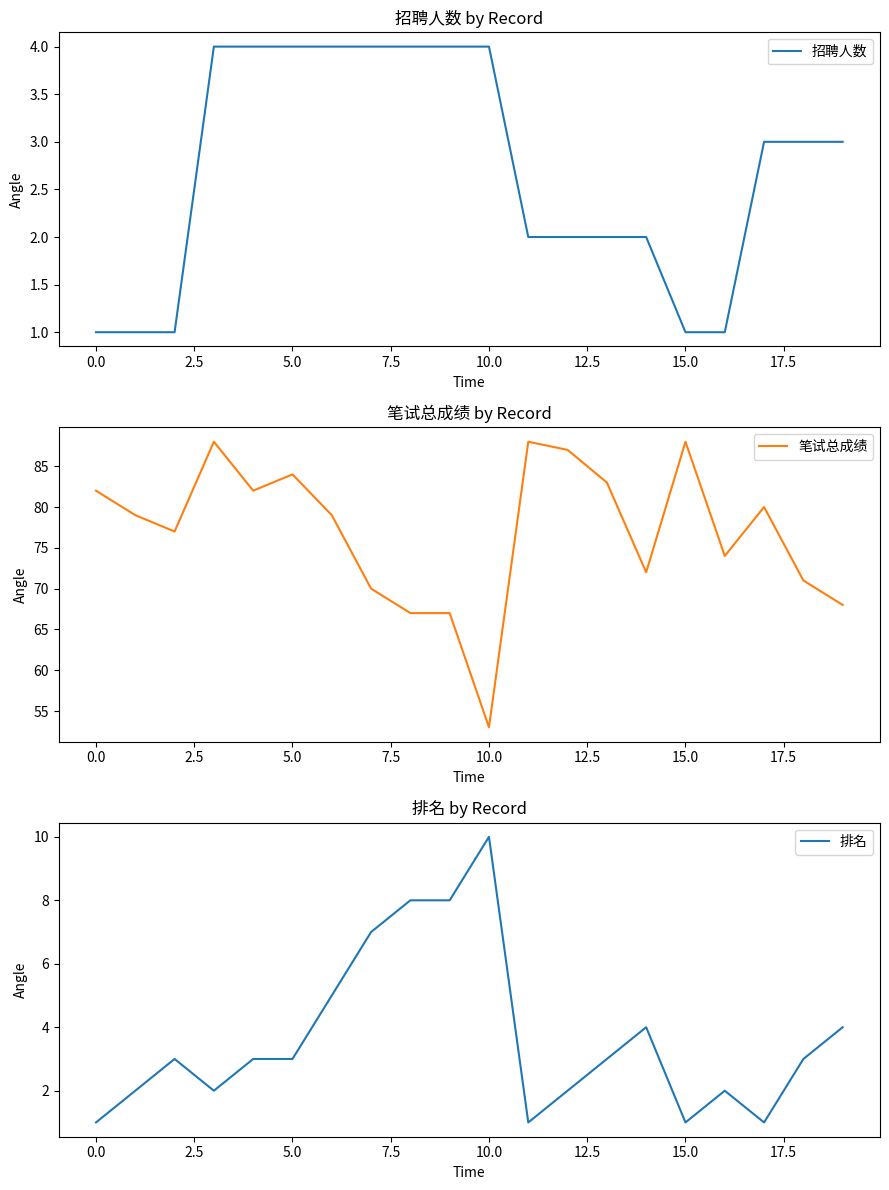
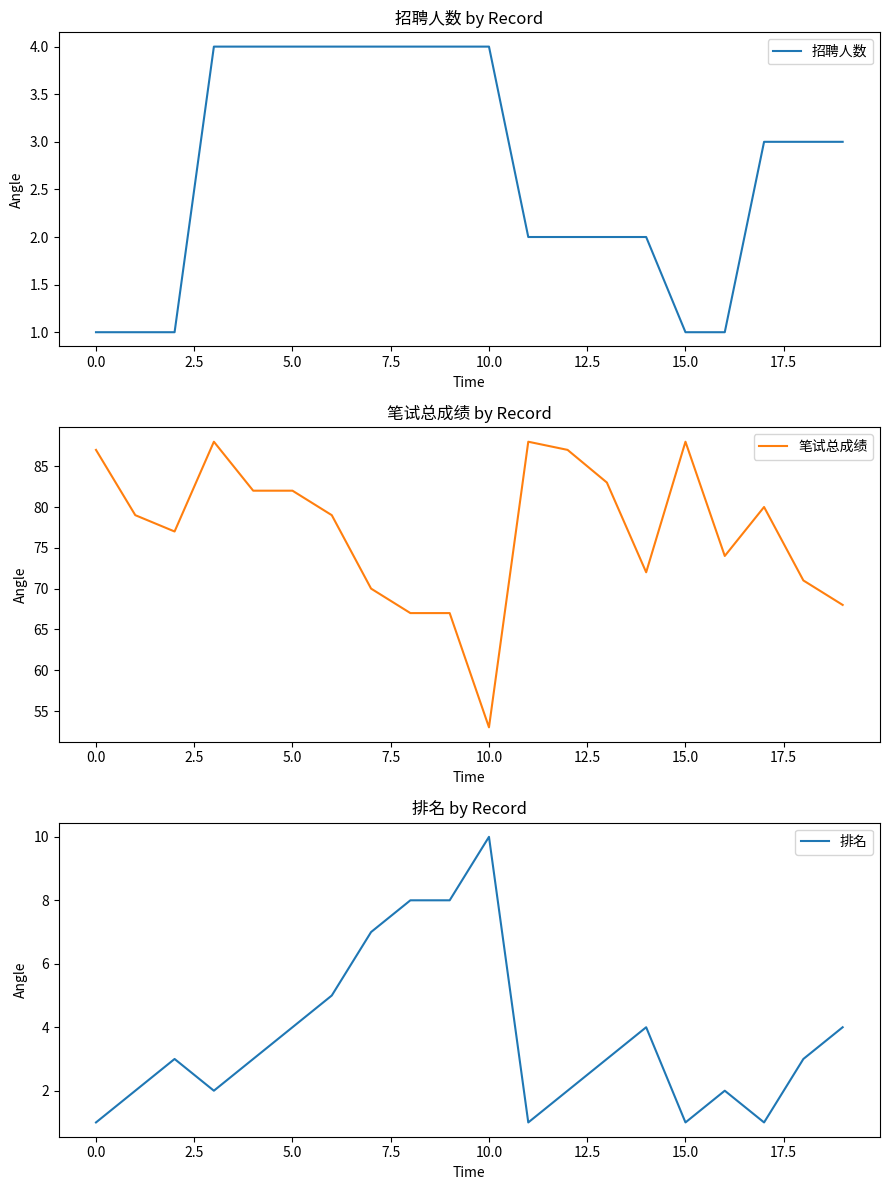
  {
    "招聘人数 by Record": {
      "0.0": 1.0,
      "5.0": 4.0,
      "10.0": 4.0,
      "15.0": 1.0
    },
    "笔试总成绩 by Record": {
-     "0.0": 82,
-     "5.0": 84,
+     "0.0": 87,
+     "5.0": 82,
      "10.0": 53,
      "15.0": 88
    },
    "排名 by Record": {
      "0.0": 1,
-     "5.0": 3,
+     "5.0": 4,
      "10.0": 10,
      "15.0": 1
    }
  }
